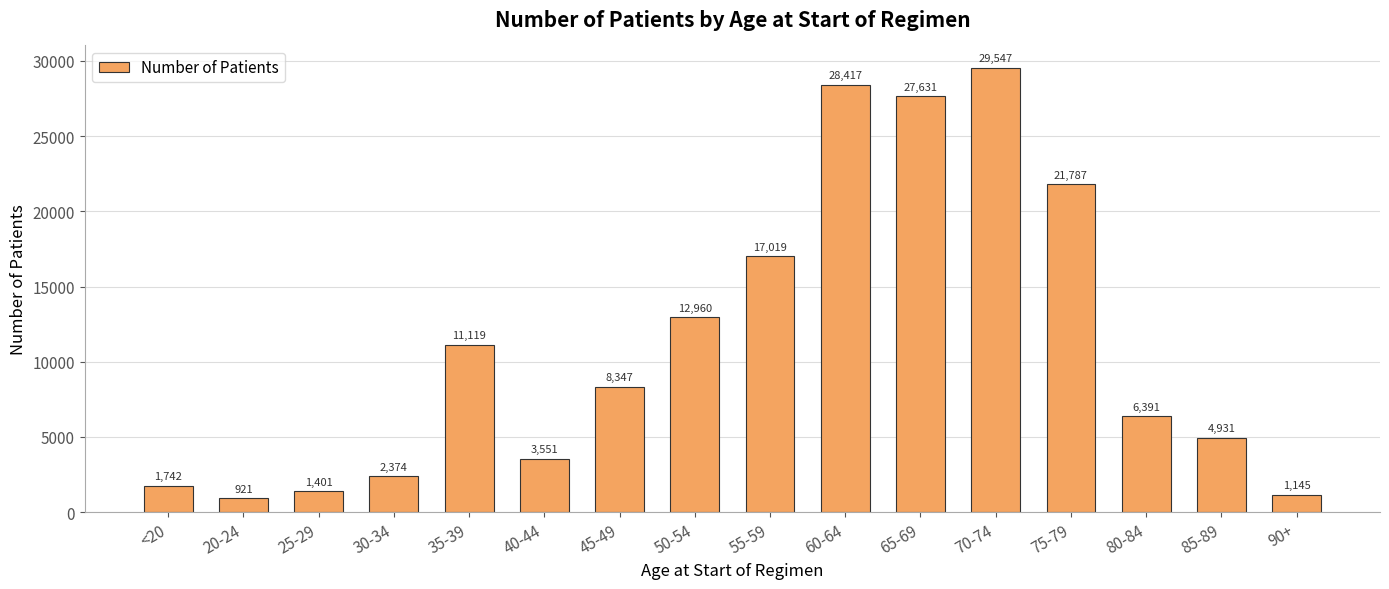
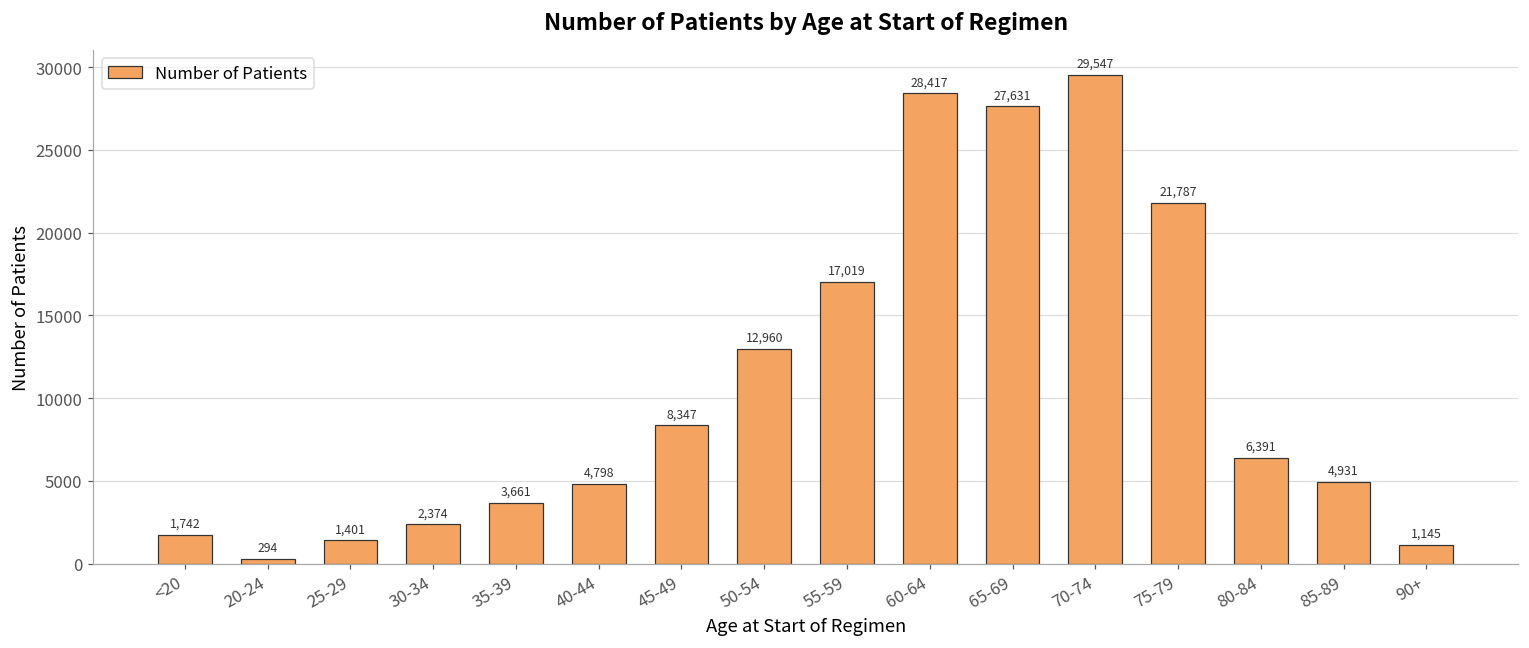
  {
    "<20": "1,742",
-   "20-24": "921",
+   "20-24": "294",
    "25-29": "1,401",
    "30-34": "2,374",
-   "35-39": "11,119",
-   "40-44": "3,551",
+   "35-39": "3,661",
+   "40-44": "4,798",
    "45-49": "8,347",
    "50-54": "12,960",
    "55-59": "17,019",
    "60-64": "28,417",
    "65-69": "27,631",
    "70-74": "29,547",
    "75-79": "21,787",
    "80-84": "6,391",
    "85-89": "4,931",
    "90+": "1,145"
  }
